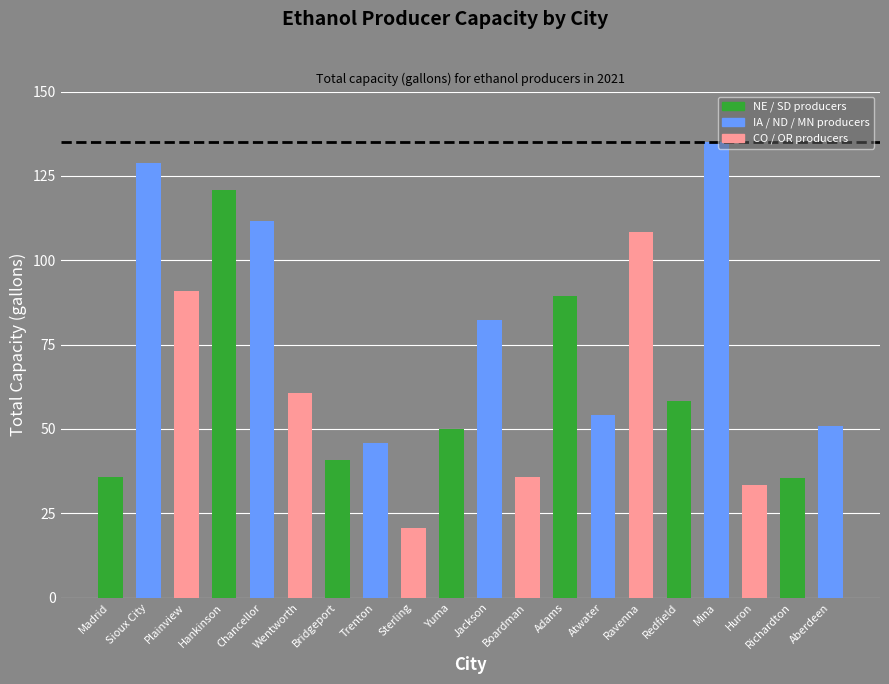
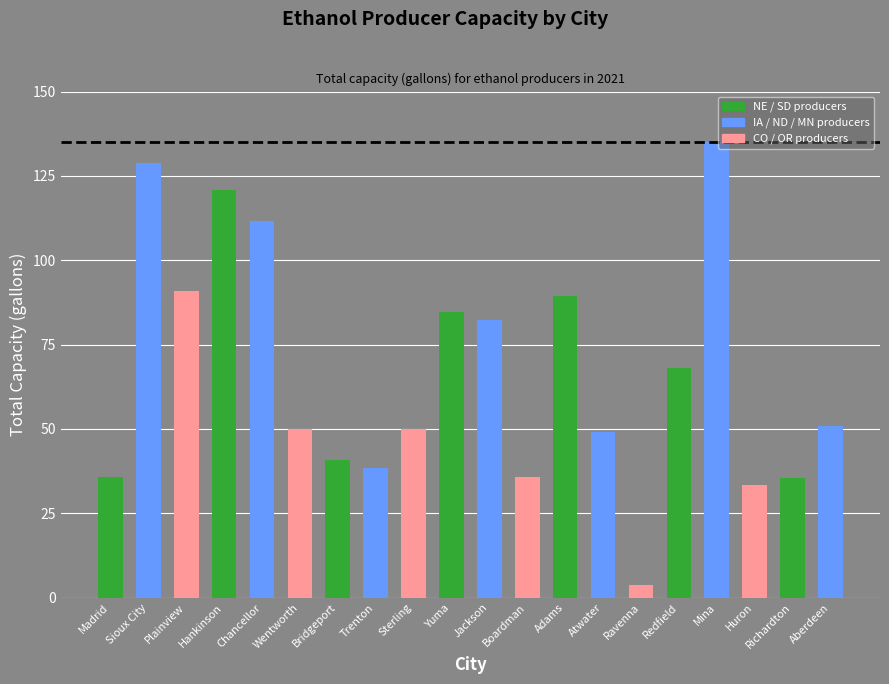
  {
    "Madrid": 36,
    "Sioux City": 129,
    "Plainview": 91,
    "Hankinson": 121,
    "Chancellor": 112,
-   "Wentworth": 61,
+   "Wentworth": 50,
    "Bridgeport": 41,
-   "Trenton": 46,
-   "Sterling": 21,
-   "Yuma": 50,
+   "Trenton": 38,
+   "Sterling": 50,
+   "Yuma": 85,
    "Jackson": 82,
    "Boardman": 36,
    "Adams": 89,
-   "Atwater": 54,
-   "Ravenna": 108,
-   "Redfield": 58,
+   "Atwater": 49,
+   "Ravenna": 4,
+   "Redfield": 68,
    "Mina": 135,
    "Huron": 33,
    "Richardton": 35,
    "Aberdeen": 51
  }
